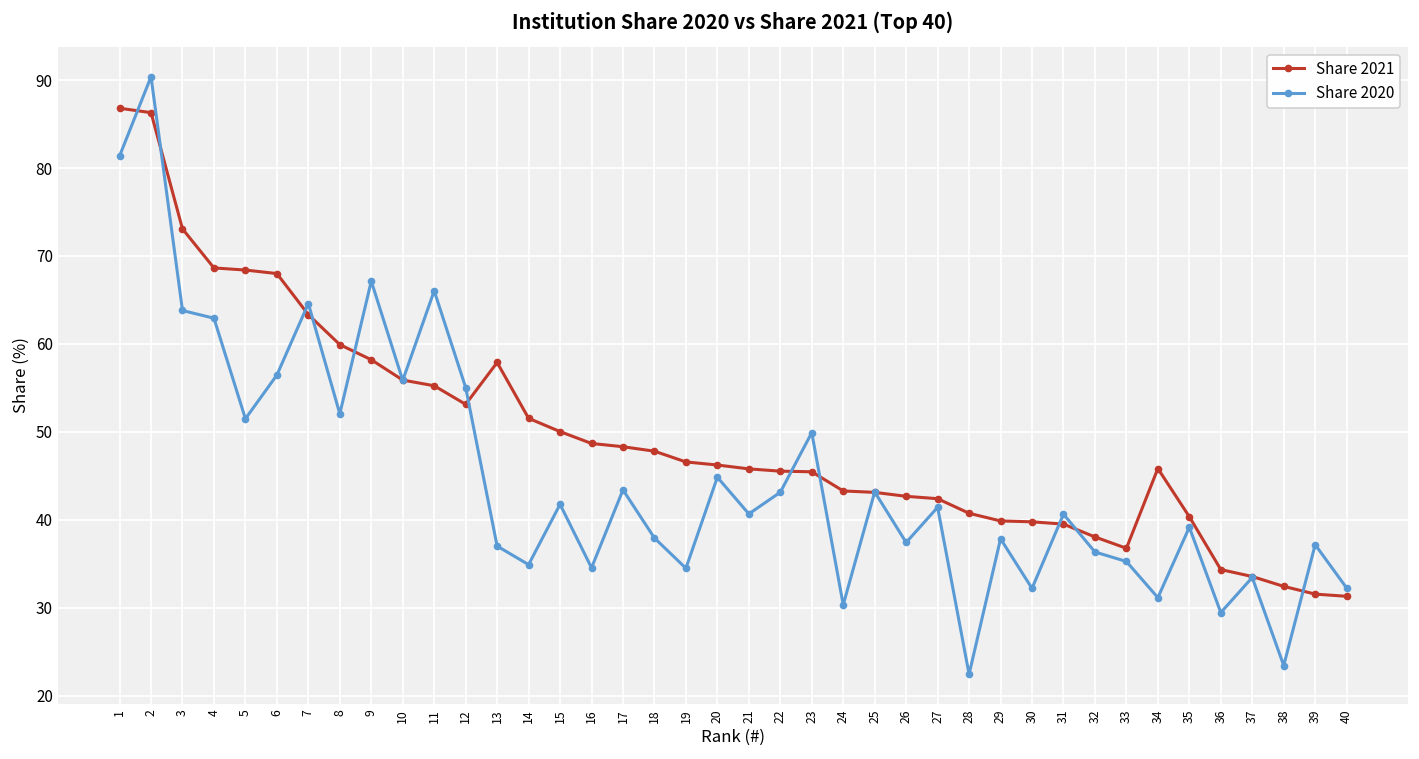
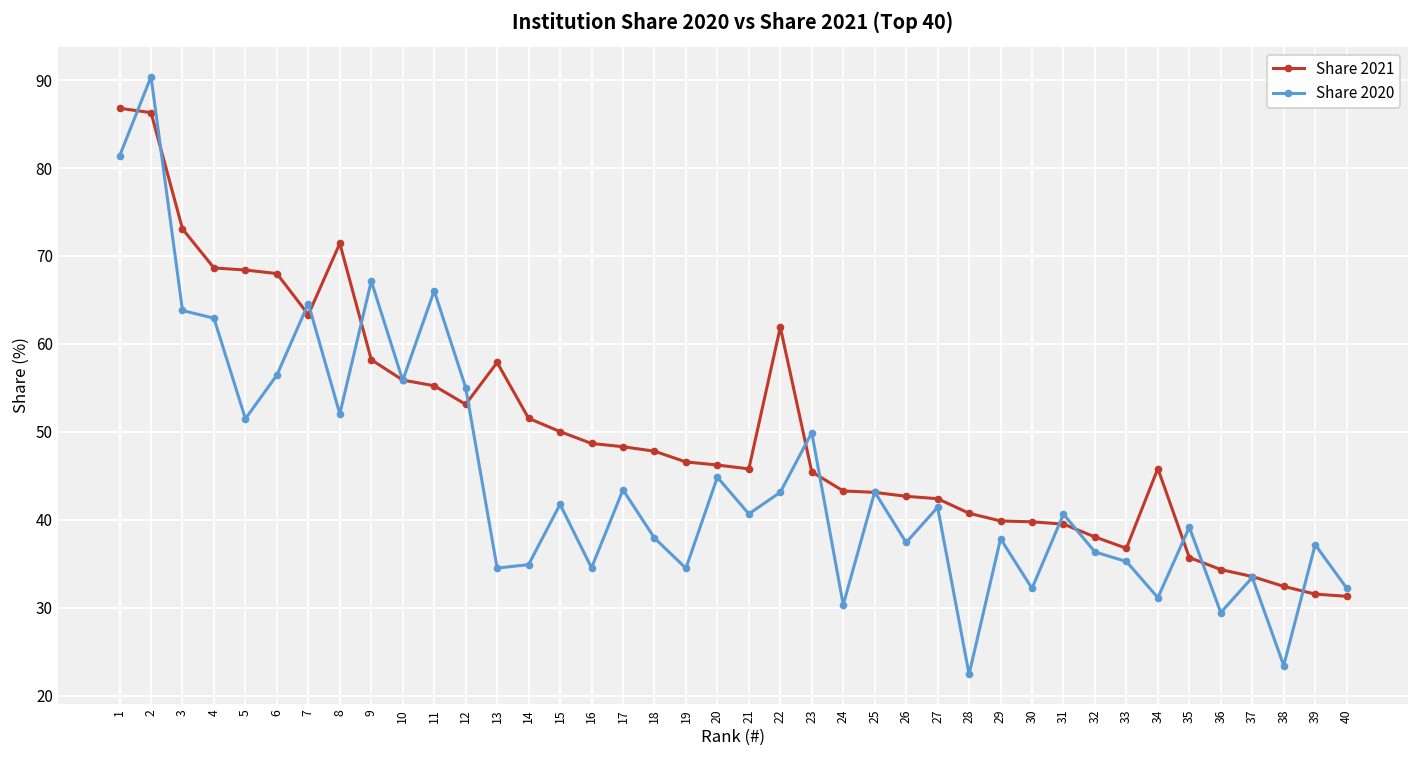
  {
    "Share 2021": {
      "1": 87,
      "2": 86,
      "3": 73,
      "4": 69,
      "5": 68,
      "6": 68,
      "7": 63,
-     "8": 60,
+     "8": 71,
      "9": 58,
      "11": 55,
      "12": 53,
      "13": 58,
      "14": 52,
      "15": 50,
      "16": 49,
      "17": 48,
      "18": 48,
      "19": 47,
      "20": 46,
      "21": 46,
-     "22": 46,
+     "22": 62,
      "23": 45,
      "24": 43,
      "26": 43,
      "27": 42,
      "28": 41,
      "29": 40,
      "30": 40,
      "31": 40,
      "32": 38,
      "33": 37,
      "34": 46,
-     "35": 40,
+     "35": 36,
      "36": 34,
      "38": 32,
      "39": 32,
      "40": 31
    },
    "Share 2020": {
      "1": 81,
      "2": 90,
      "3": 64,
      "4": 63,
      "5": 51,
      "6": 56,
      "7": 65,
      "8": 52,
      "9": 67,
      "11": 66,
      "12": 55,
-     "13": 37,
+     "13": 35,
      "14": 35,
      "15": 42,
      "16": 35,
      "17": 43,
      "18": 38,
      "19": 34,
      "20": 45,
      "21": 41,
      "22": 43,
      "23": 50,
      "24": 30,
      "26": 37,
      "27": 41,
      "28": 22,
      "29": 38,
      "30": 32,
      "31": 41,
      "32": 36,
      "33": 35,
      "34": 31,
      "35": 39,
      "36": 29,
      "38": 23,
      "39": 37,
      "40": 32
    }
  }
